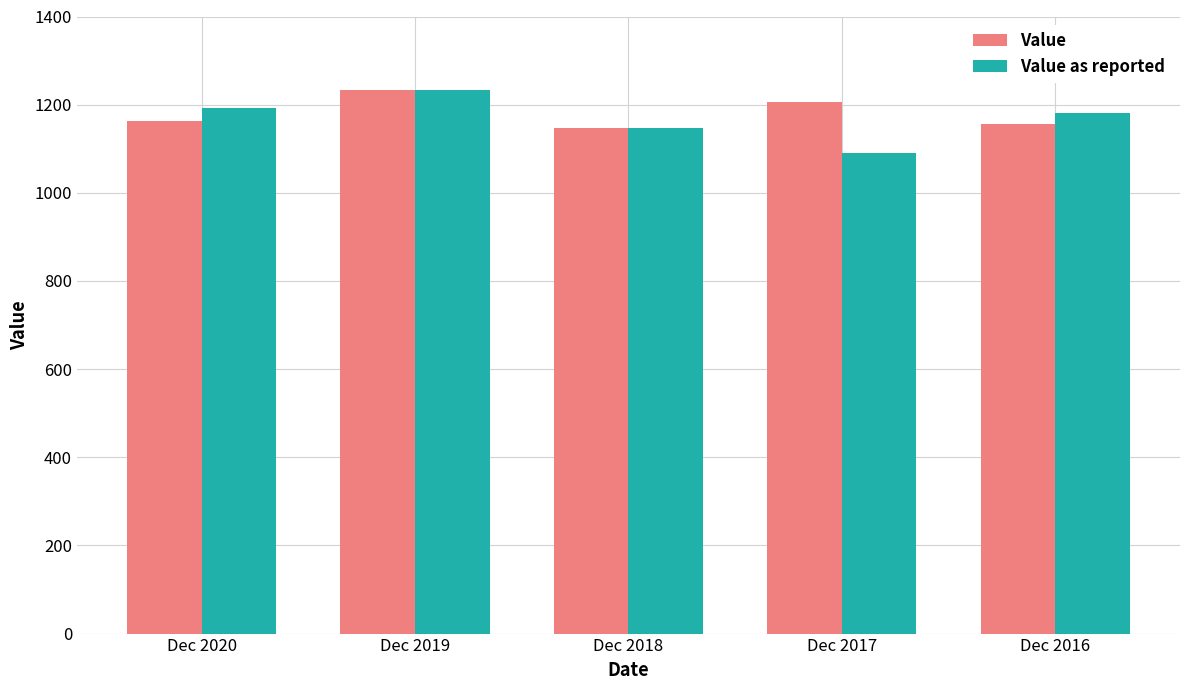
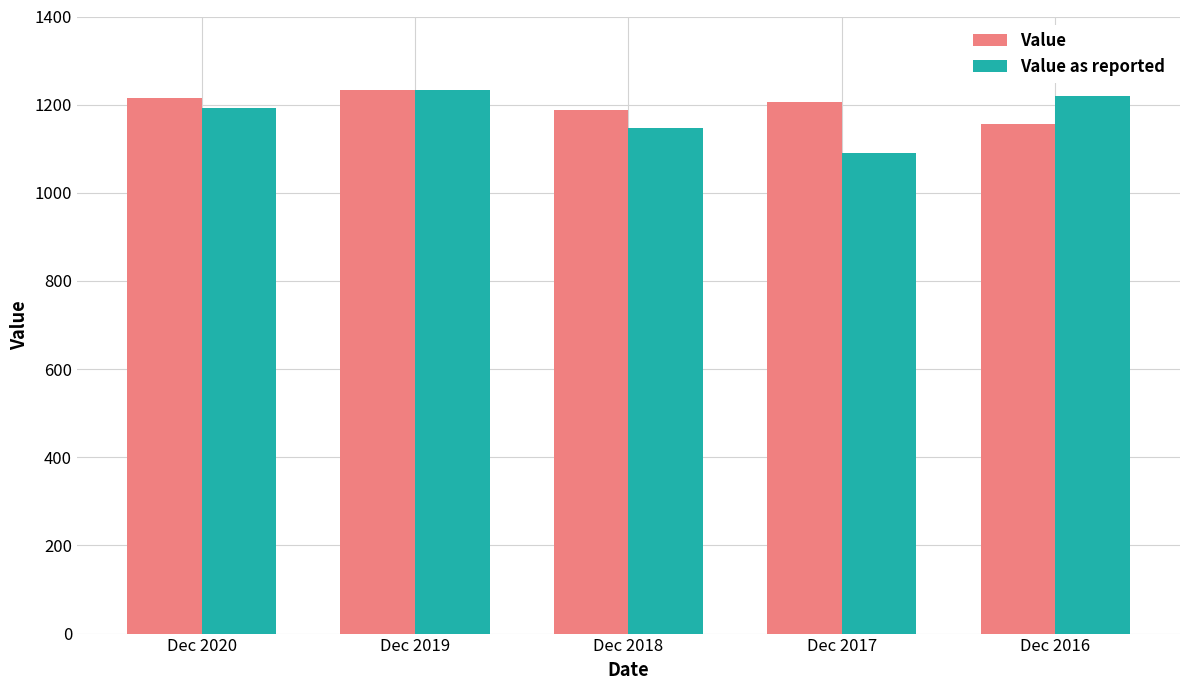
  {
    "Value": {
-     "Dec 2020": 1160,
+     "Dec 2020": 1210,
      "Dec 2019": 1230,
-     "Dec 2018": 1150,
+     "Dec 2018": 1190,
      "Dec 2017": 1210,
      "Dec 2016": 1160
    },
    "Value as reported": {
      "Dec 2020": 1190,
      "Dec 2019": 1230,
      "Dec 2018": 1150,
      "Dec 2017": 1090,
-     "Dec 2016": 1180
+     "Dec 2016": 1220
    }
  }
